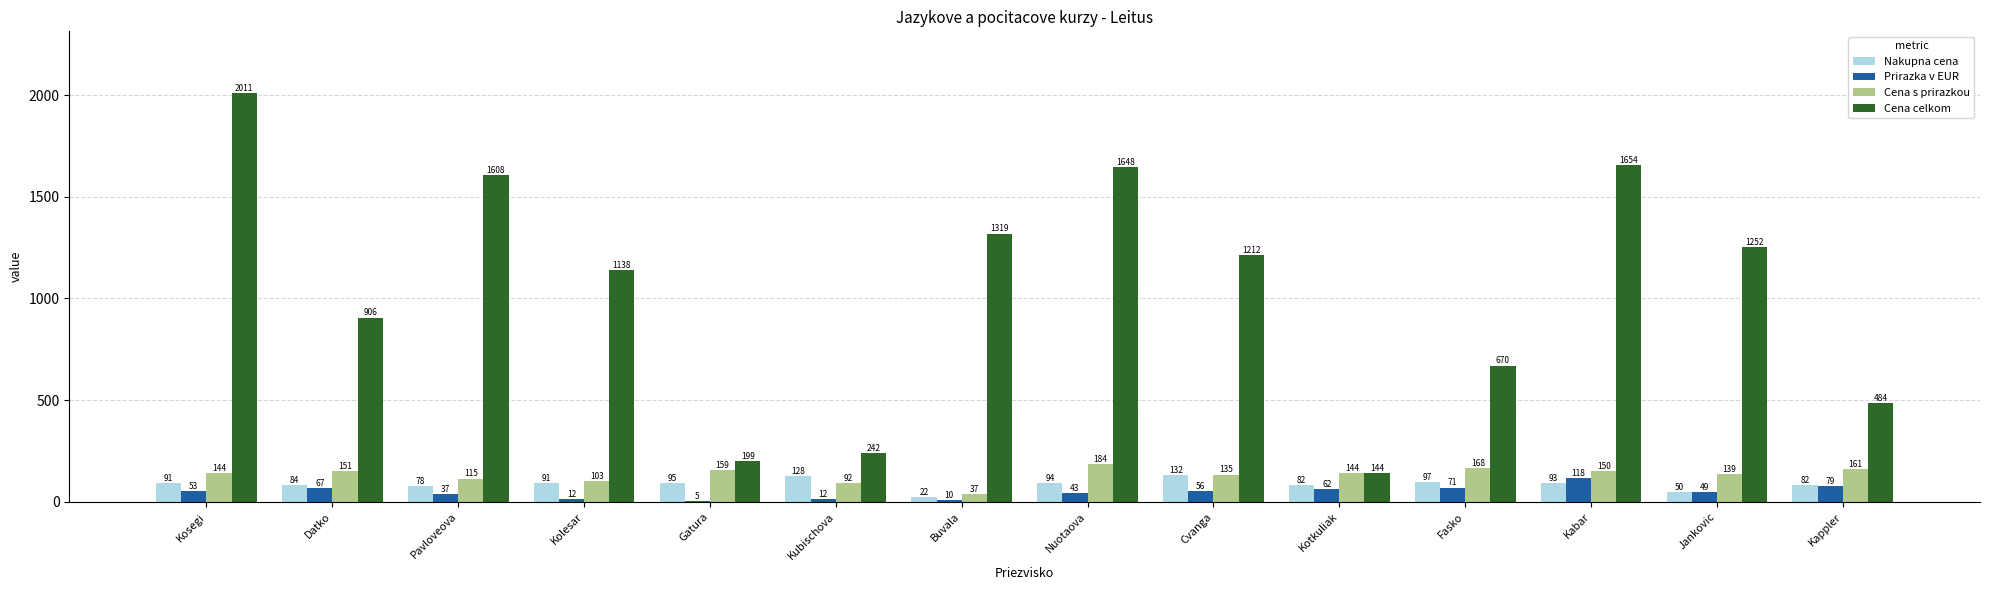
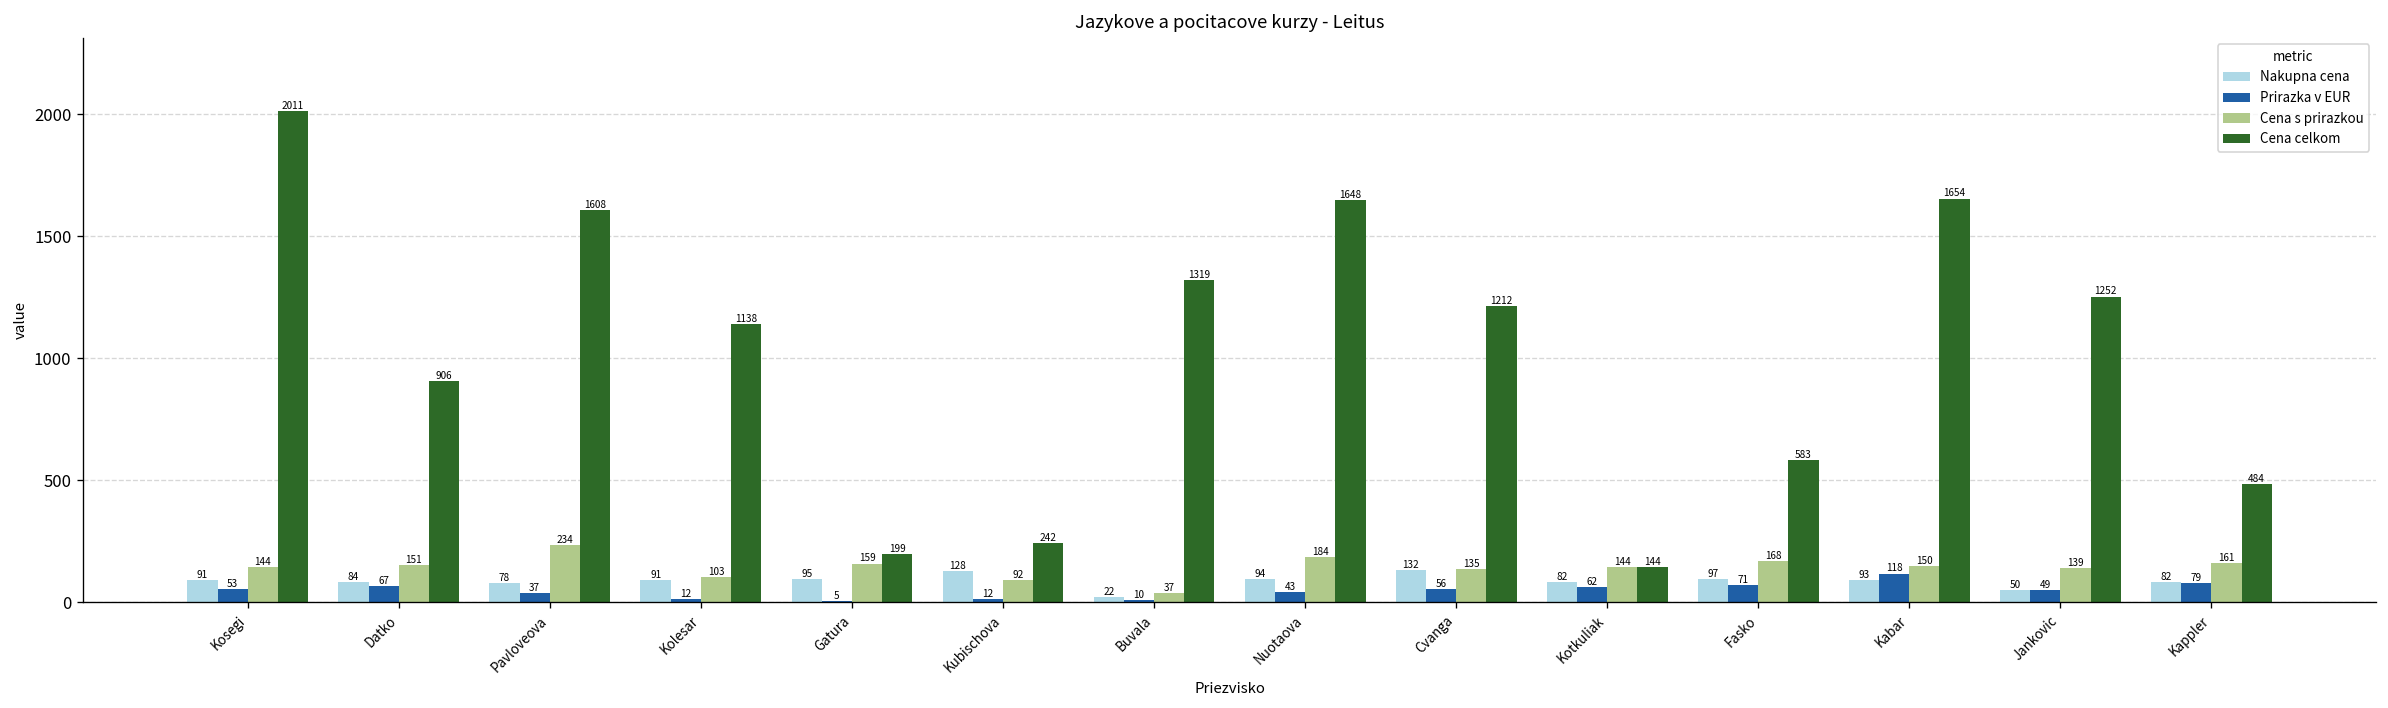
  {
    "Nakupna cena": {
      "Kosegi": 91,
      "Datko": 84,
      "Pavloveova": 78,
      "Kolesar": 91,
      "Gatura": 95,
      "Kubischova": 128,
      "Buvala": 22,
      "Nuotaova": 94,
      "Cvanga": 132,
      "Kotkuliak": 82,
      "Fasko": 97,
      "Kabar": 93,
      "Jankovic": 50,
      "Kappler": 82
    },
    "Prirazka v EUR": {
      "Kosegi": 53,
      "Datko": 67,
      "Pavloveova": 37,
      "Kolesar": 12,
      "Gatura": 5,
      "Kubischova": 12,
      "Buvala": 10,
      "Nuotaova": 43,
      "Cvanga": 56,
      "Kotkuliak": 62,
      "Fasko": 71,
      "Kabar": 118,
      "Jankovic": 49,
      "Kappler": 79
    },
    "Cena s prirazkou": {
      "Kosegi": 144,
      "Datko": 151,
-     "Pavloveova": 115,
+     "Pavloveova": 234,
      "Kolesar": 103,
      "Gatura": 159,
      "Kubischova": 92,
      "Buvala": 37,
      "Nuotaova": 184,
      "Cvanga": 135,
      "Kotkuliak": 144,
      "Fasko": 168,
      "Kabar": 150,
      "Jankovic": 139,
      "Kappler": 161
    },
    "Cena celkom": {
      "Kosegi": 2011,
      "Datko": 906,
      "Pavloveova": 1608,
      "Kolesar": 1138,
      "Gatura": 199,
      "Kubischova": 242,
      "Buvala": 1319,
      "Nuotaova": 1648,
      "Cvanga": 1212,
      "Kotkuliak": 144,
-     "Fasko": 670,
+     "Fasko": 583,
      "Kabar": 1654,
      "Jankovic": 1252,
      "Kappler": 484
    }
  }
